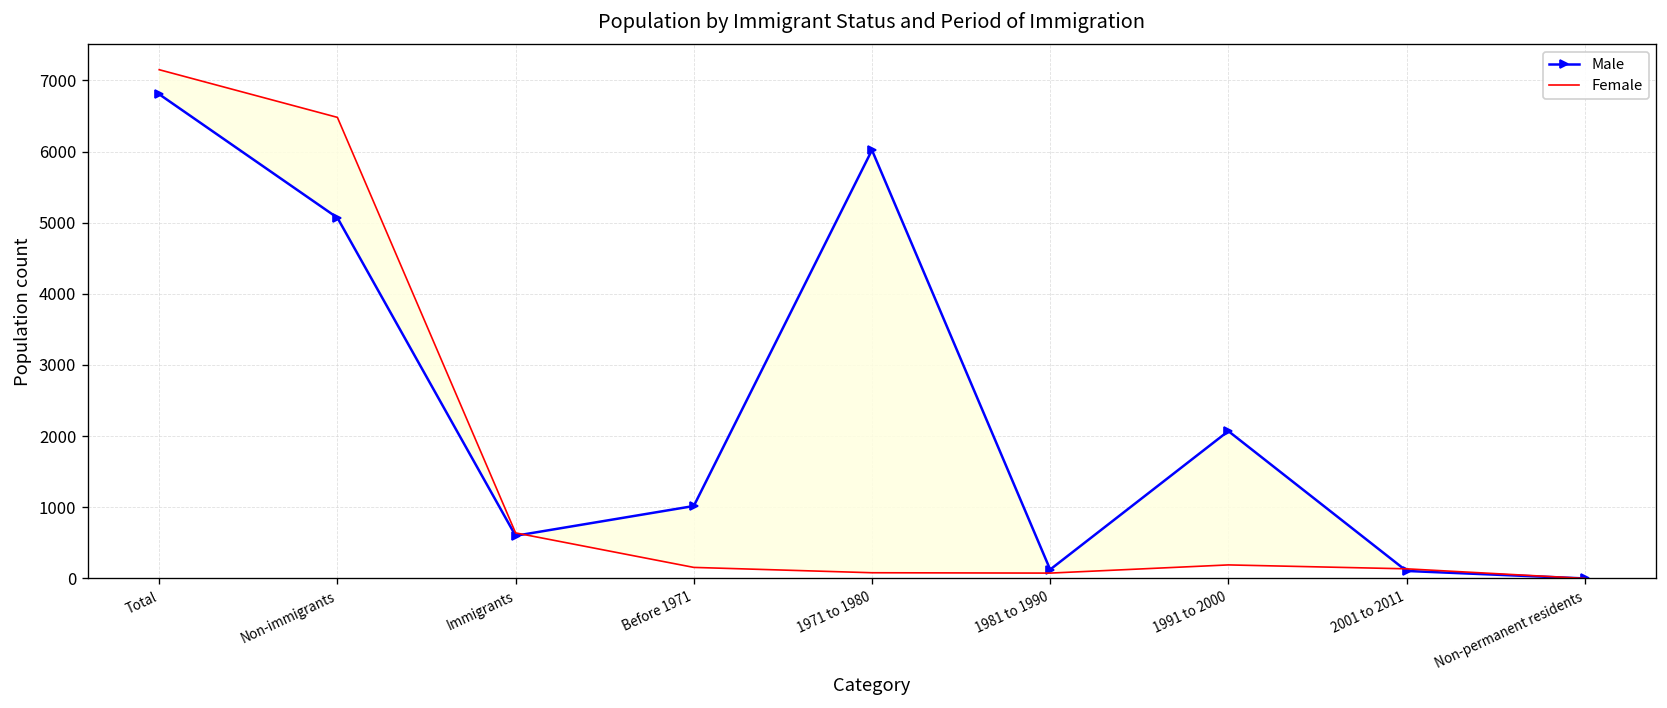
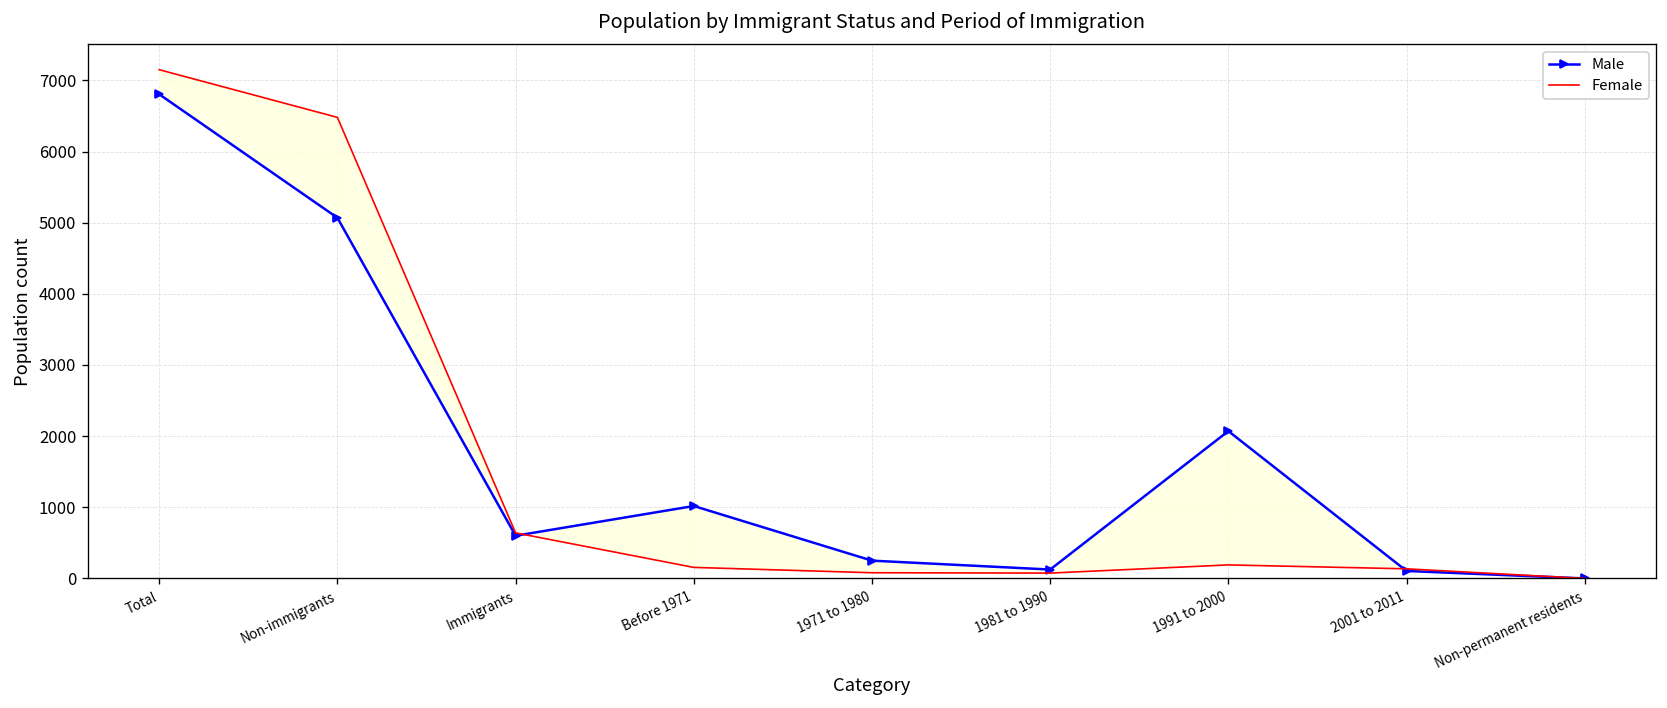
  {
    "Male": {
      "Total": 6800,
      "Non-immigrants": 5100,
-     "1971 to 1980": 6000
+     "1971 to 1980": 300
    },
    "Female": {
      "Before 1971": 200,
      "1971 to 1980": 100,
      "1981 to 1990": 100,
      "1991 to 2000": 200
    }
  }
